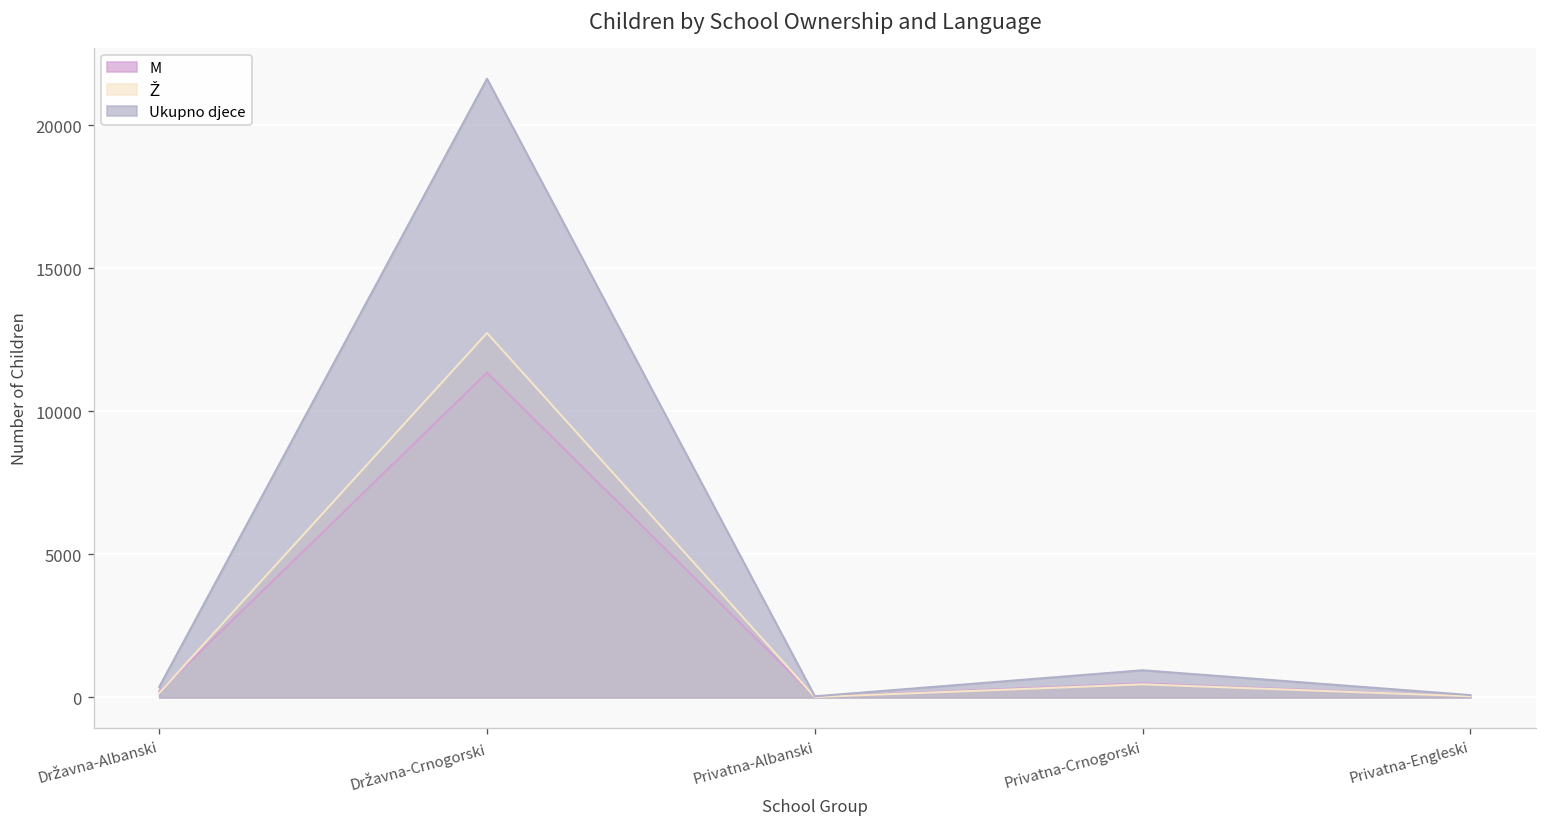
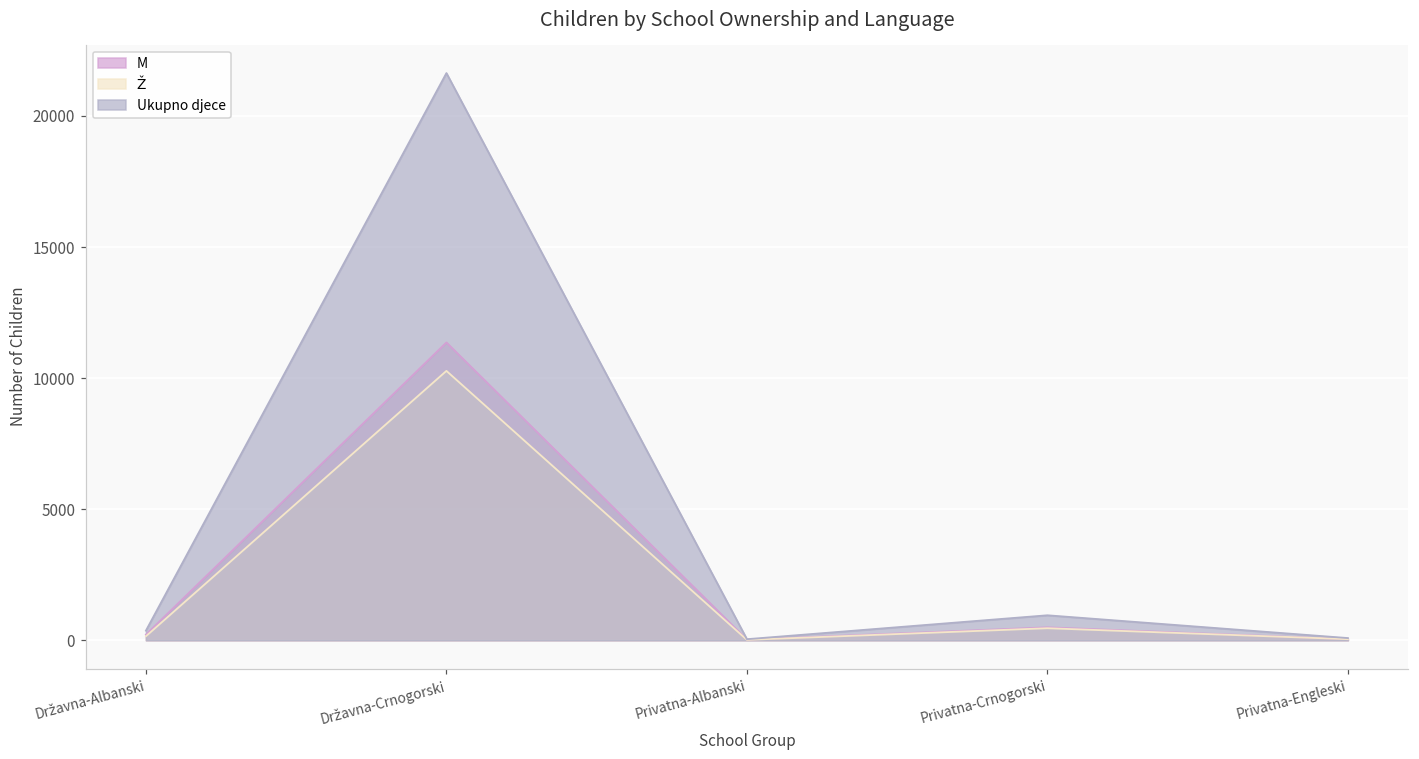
  {
    "Ž": {
-     "Državna-Crnogorski": 12700
+     "Državna-Crnogorski": 10300
    }
  }
